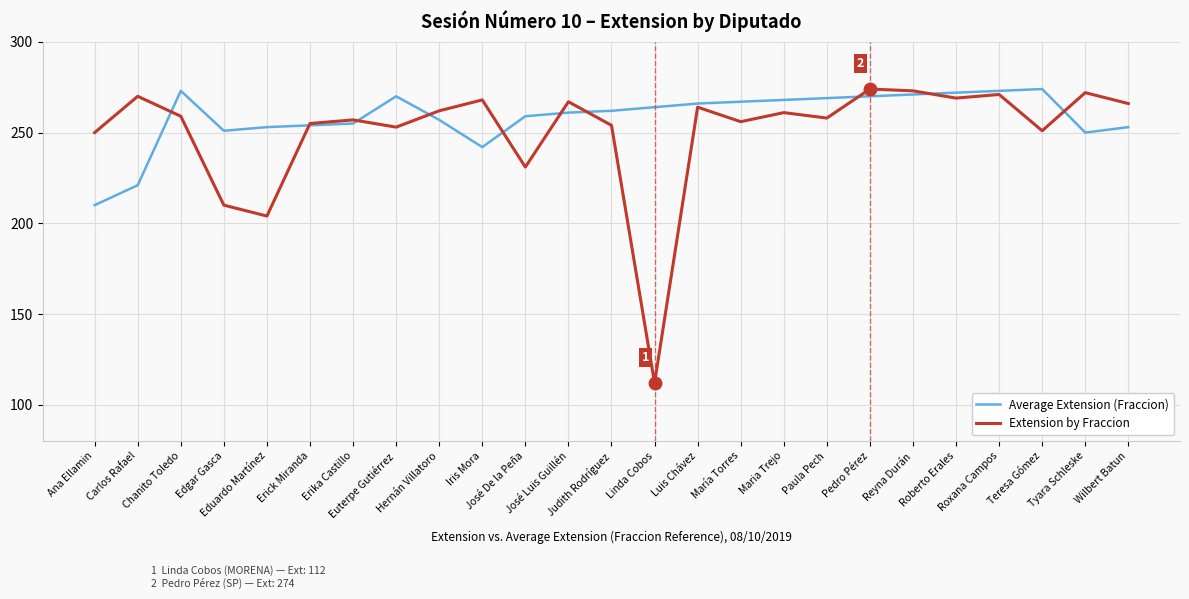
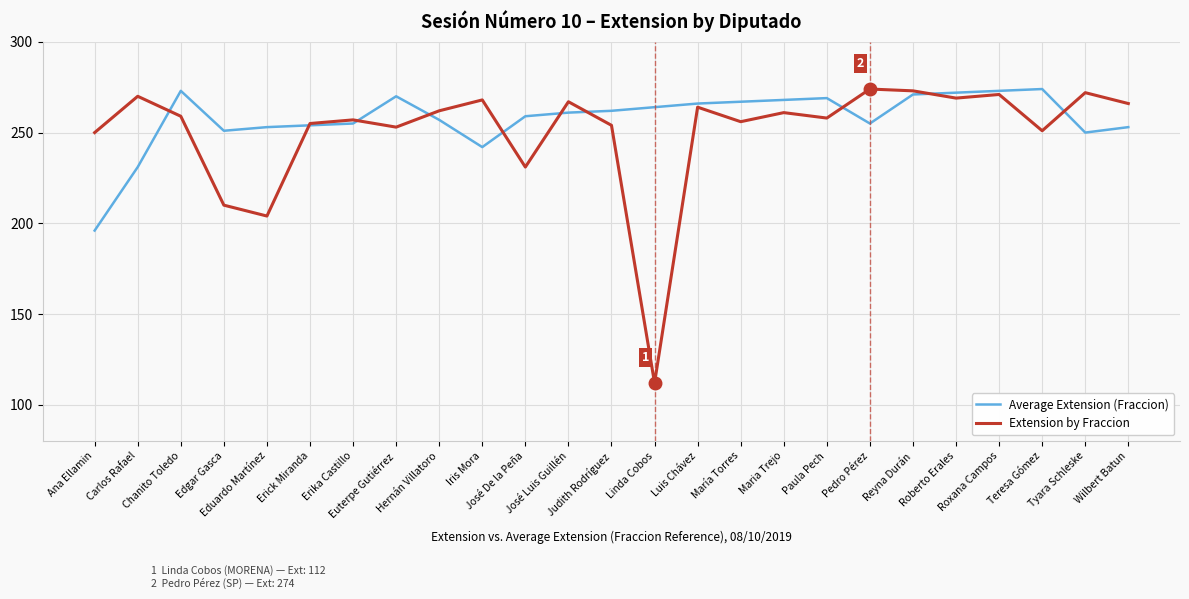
  {
    "Average Extension (Fraccion)": {
-     "Ana Ellamin": 210,
-     "Carlos Rafael": 221,
+     "Ana Ellamin": 196,
+     "Carlos Rafael": 231,
      "Chanito Toledo": 273,
      "Edgar Gasca": 251,
      "Eduardo Martínez": 253,
      "Erika Castillo": 255,
      "Euterpe Gutiérrez": 270,
      "Hernán Villatoro": 257,
      "Iris Mora": 242,
      "José De la Peña": 259,
      "José Luis Guillén": 261,
      "Judith Rodríguez": 262,
      "Linda Cobos": 264,
      "Luis Chávez": 266,
      "María Torres": 267,
      "Maria Trejo": 268,
      "Paula Pech": 269,
-     "Pedro Pérez": 270,
+     "Pedro Pérez": 255,
      "Reyna Durán": 271,
      "Roberto Erales": 272,
      "Roxana Campos": 273,
      "Teresa Gómez": 274,
      "Tyara Schleske": 250,
      "Wilbert Batun": 253
    }
  }
